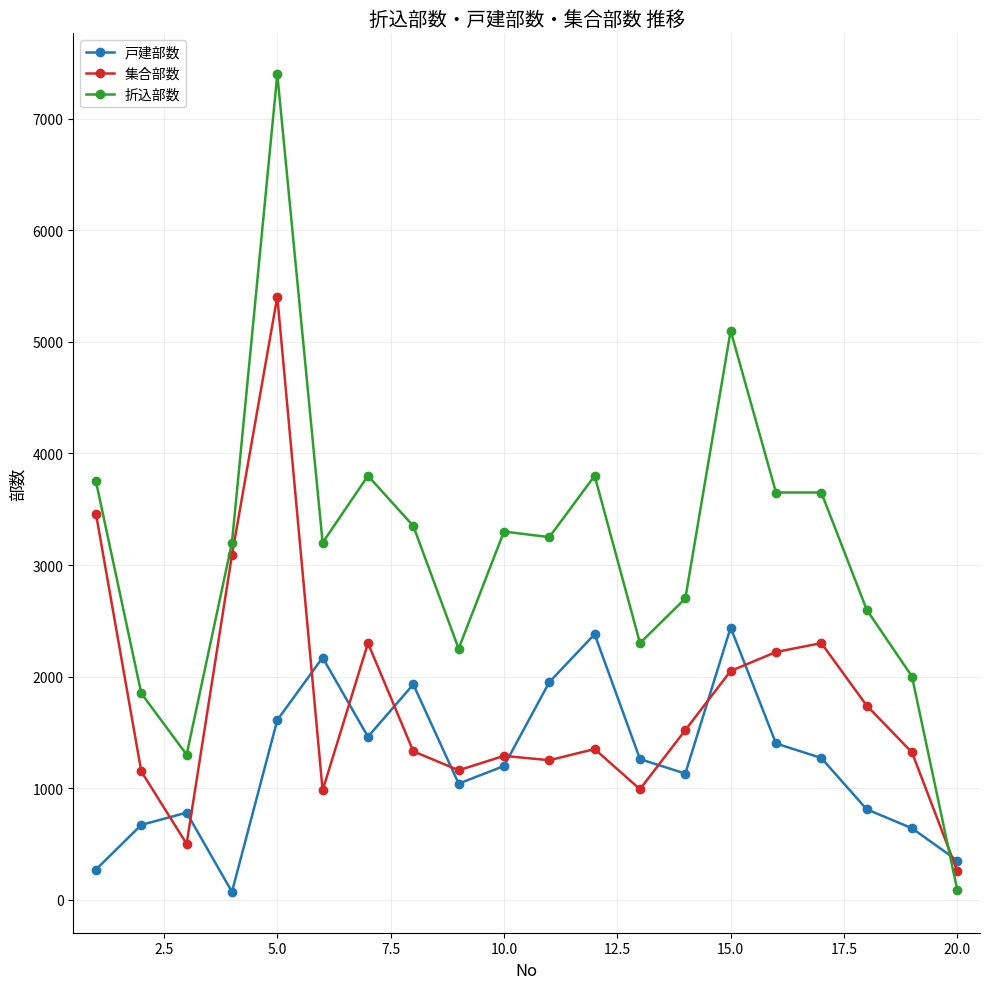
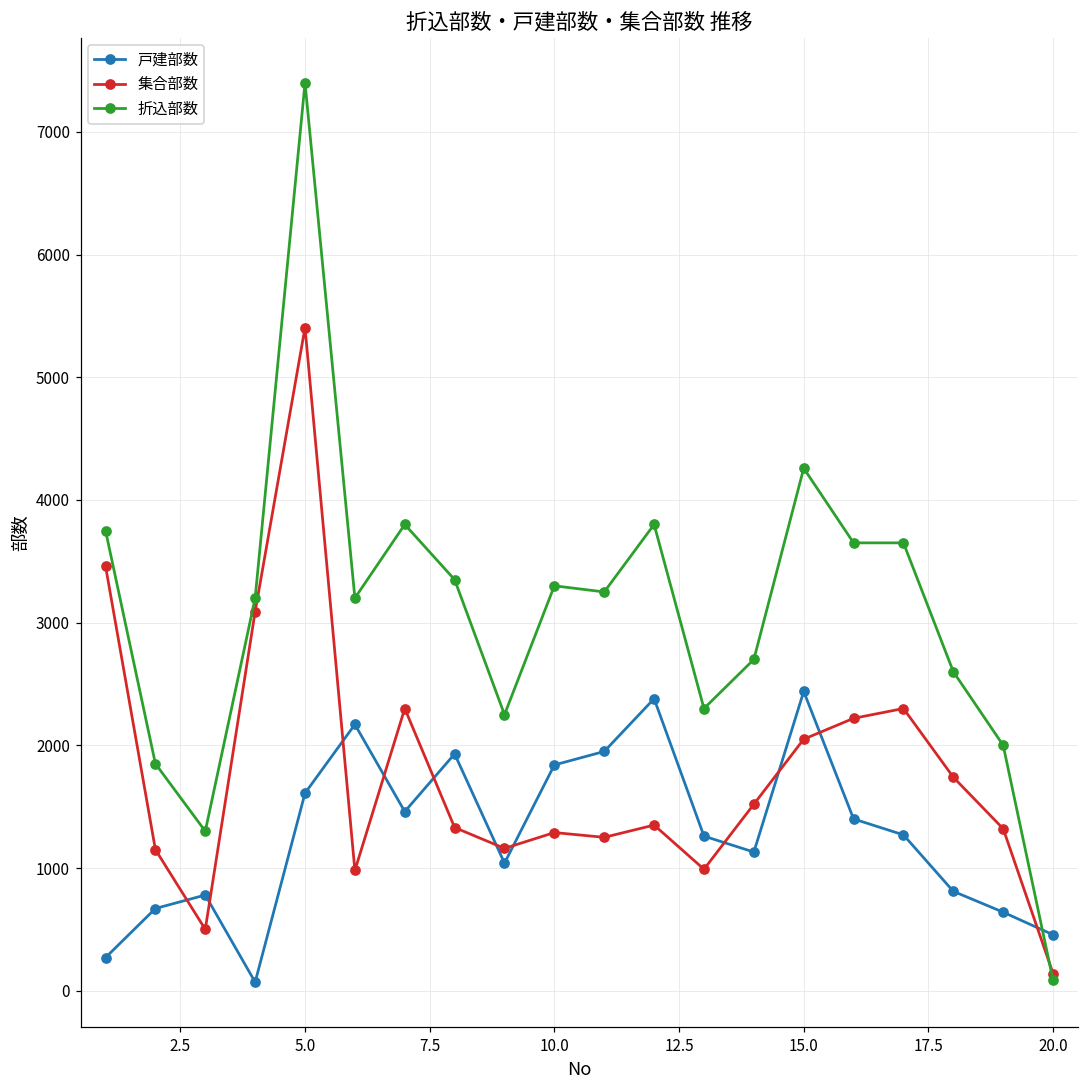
  {
    "戸建部数": {
      "5.0": 1610,
-     "10.0": 1200,
+     "10.0": 1840,
      "15.0": 2440,
-     "20.0": 350
+     "20.0": 460
    },
    "集合部数": {
      "5.0": 5410,
      "10.0": 1290,
      "15.0": 2050,
-     "20.0": 260
+     "20.0": 140
    },
    "折込部数": {
      "5.0": 7400,
      "10.0": 3300,
-     "15.0": 5100,
+     "15.0": 4260,
      "20.0": 90
    }
  }
